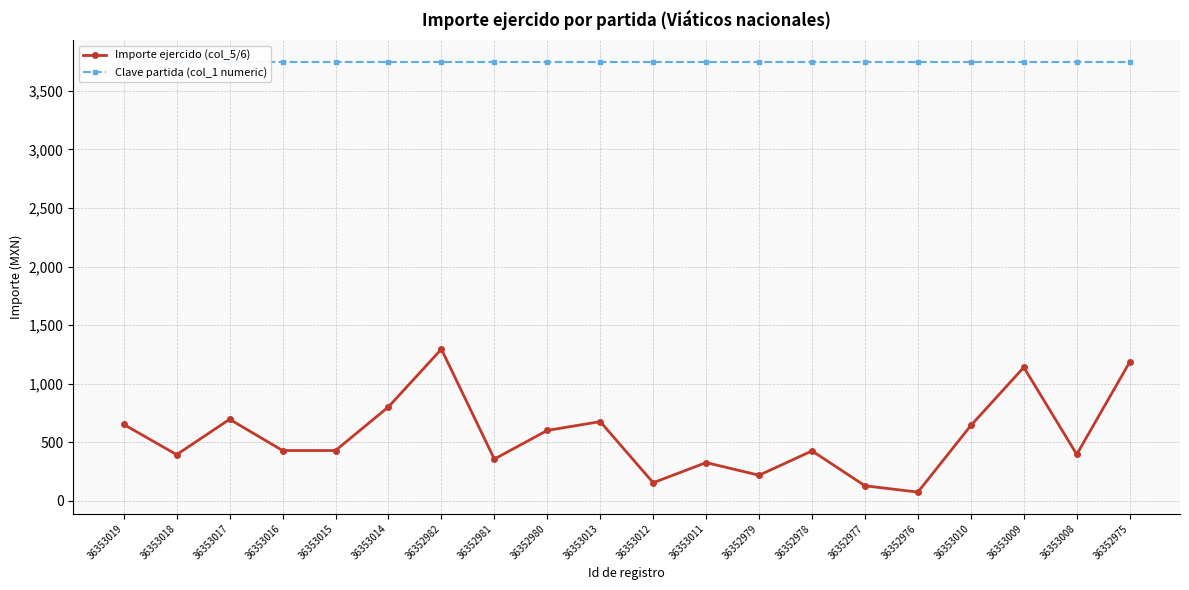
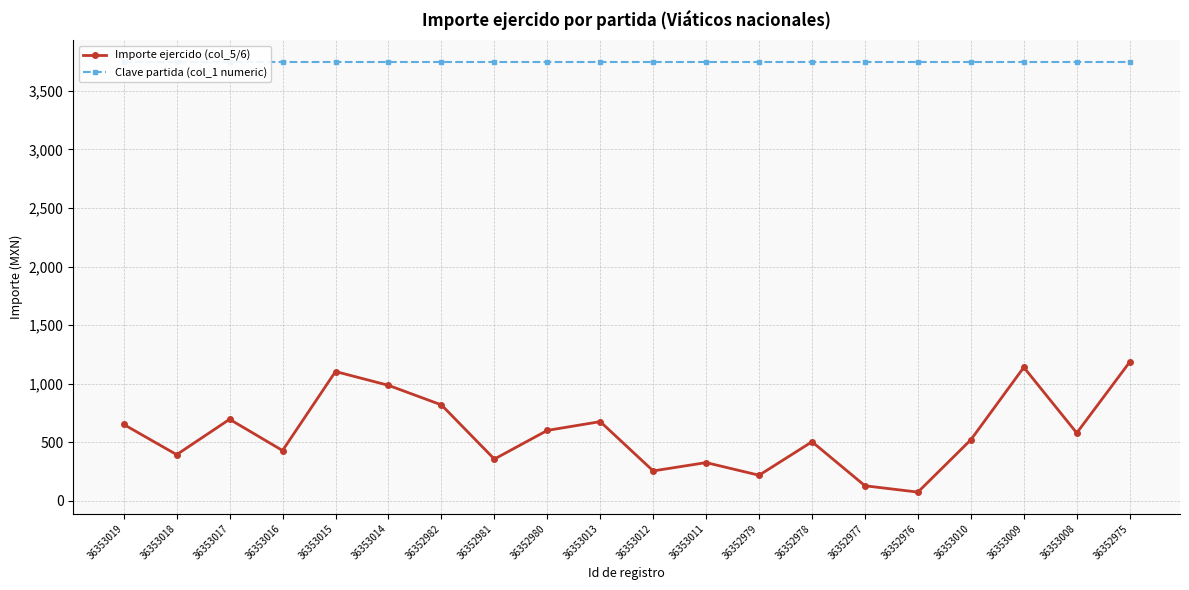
  {
    "Importe ejercido (col_5/6)": {
      "36353019": "650",
      "36353018": "390",
      "36353017": "700",
      "36353016": "430",
-     "36353015": "430",
-     "36353014": "800",
-     "36352982": "1,290",
+     "36353015": "1,100",
+     "36353014": "990",
+     "36352982": "820",
      "36352981": "360",
      "36352980": "600",
      "36353013": "680",
-     "36353012": "150",
+     "36353012": "250",
      "36353011": "330",
      "36352979": "220",
-     "36352978": "430",
+     "36352978": "500",
      "36352977": "130",
      "36352976": "70",
-     "36353010": "640",
+     "36353010": "520",
      "36353009": "1,140",
-     "36353008": "400",
+     "36353008": "580",
      "36352975": "1,180"
    },
    "Clave partida (col_1 numeric)": {
      "36353016": "3,750",
      "36353015": "3,750",
      "36353014": "3,750",
      "36352982": "3,750",
      "36352981": "3,750",
      "36352980": "3,750",
      "36353013": "3,750",
      "36353012": "3,750",
      "36353011": "3,750",
      "36352979": "3,750",
      "36352978": "3,750",
      "36352977": "3,750",
      "36352976": "3,750",
      "36353010": "3,750",
      "36353009": "3,750",
      "36353008": "3,750",
      "36352975": "3,750"
    }
  }
